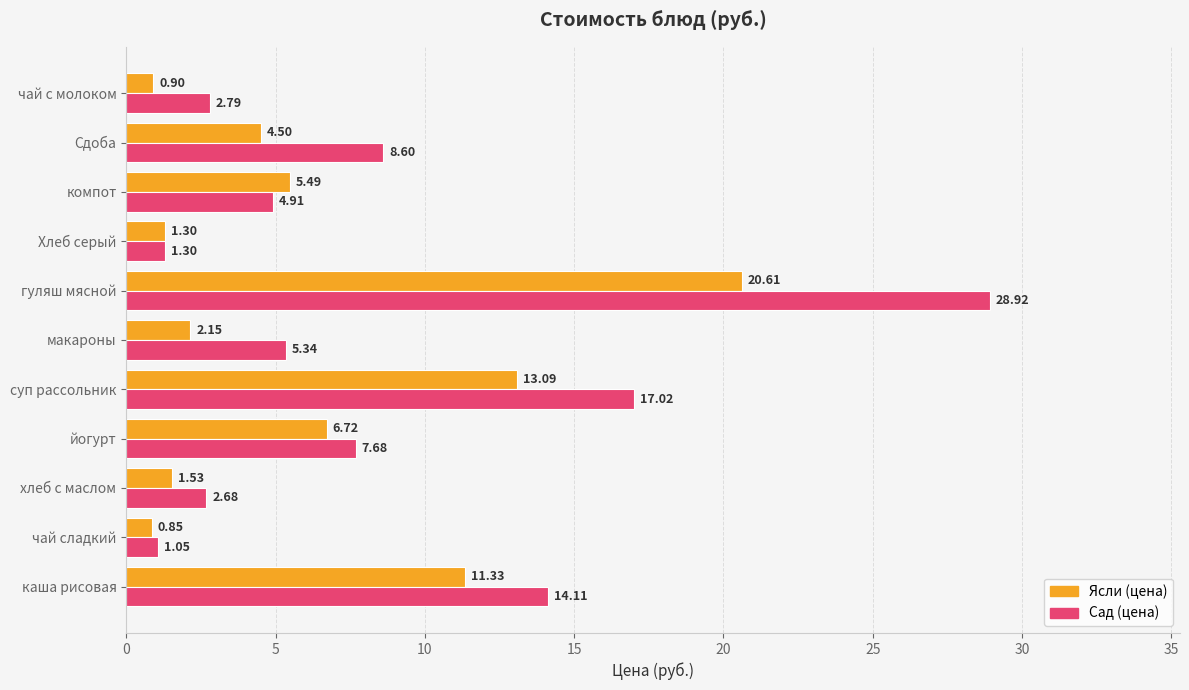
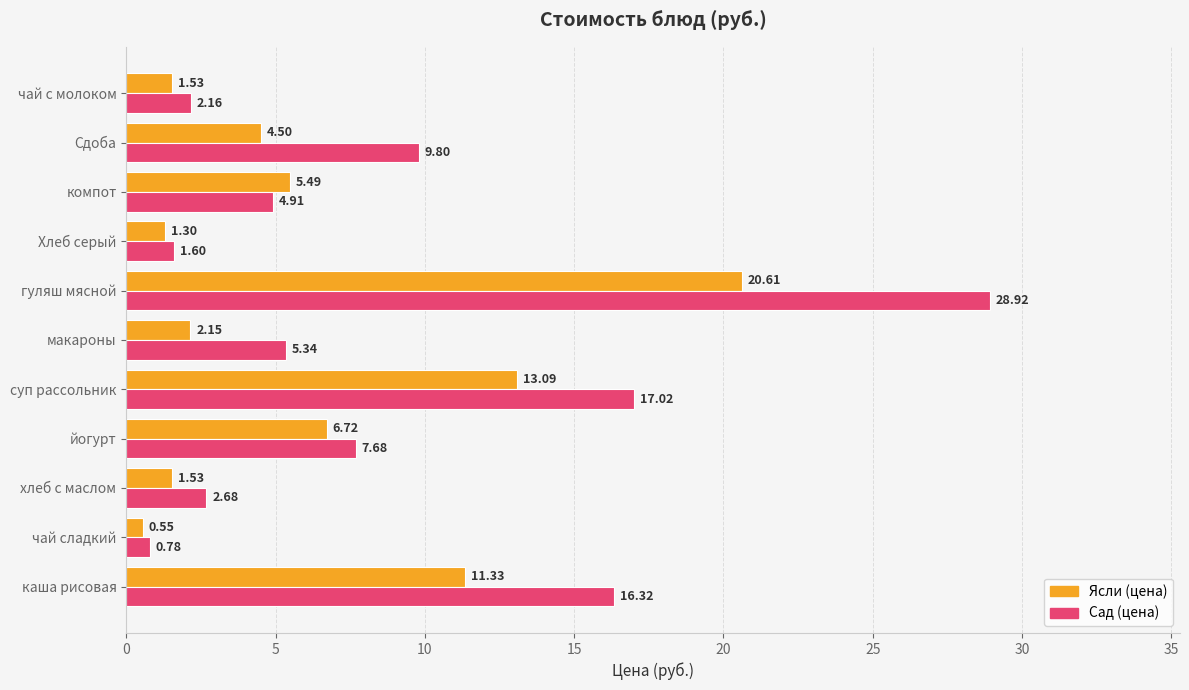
  {
    "Ясли (цена)": {
-     "чай с молоком": 0.90,
+     "чай с молоком": 1.53,
      "Сдоба": 4.50,
      "компот": 5.49,
      "Хлеб серый": 1.30,
      "гуляш мясной": 20.61,
      "макароны": 2.15,
      "суп рассольник": 13.09,
      "йогурт": 6.72,
      "хлеб с маслом": 1.53,
-     "чай сладкий": 0.85,
+     "чай сладкий": 0.55,
      "каша рисовая": 11.33
    },
    "Сад (цена)": {
-     "чай с молоком": 2.79,
-     "Сдоба": 8.60,
+     "чай с молоком": 2.16,
+     "Сдоба": 9.80,
      "компот": 4.91,
-     "Хлеб серый": 1.30,
+     "Хлеб серый": 1.60,
      "гуляш мясной": 28.92,
      "макароны": 5.34,
      "суп рассольник": 17.02,
      "йогурт": 7.68,
      "хлеб с маслом": 2.68,
-     "чай сладкий": 1.05,
-     "каша рисовая": 14.11
+     "чай сладкий": 0.78,
+     "каша рисовая": 16.32
    }
  }
